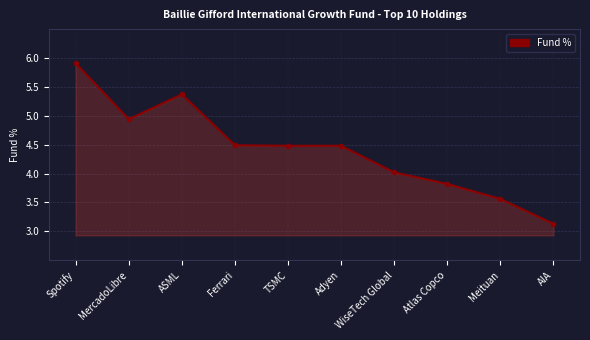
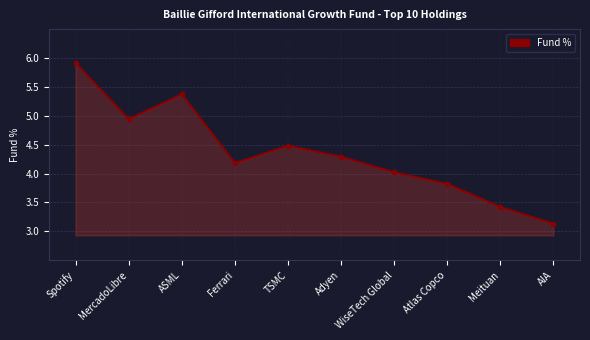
  {
    "Spotify": 5.9,
    "MercadoLibre": 4.9,
    "ASML": 5.4,
-   "Ferrari": 4.5,
+   "Ferrari": 4.2,
    "TSMC": 4.5,
-   "Adyen": 4.5,
+   "Adyen": 4.3,
    "WiseTech Global": 4.0,
    "Atlas Copco": 3.8,
-   "Meituan": 3.6,
+   "Meituan": 3.4,
    "AIA": 3.1
  }
